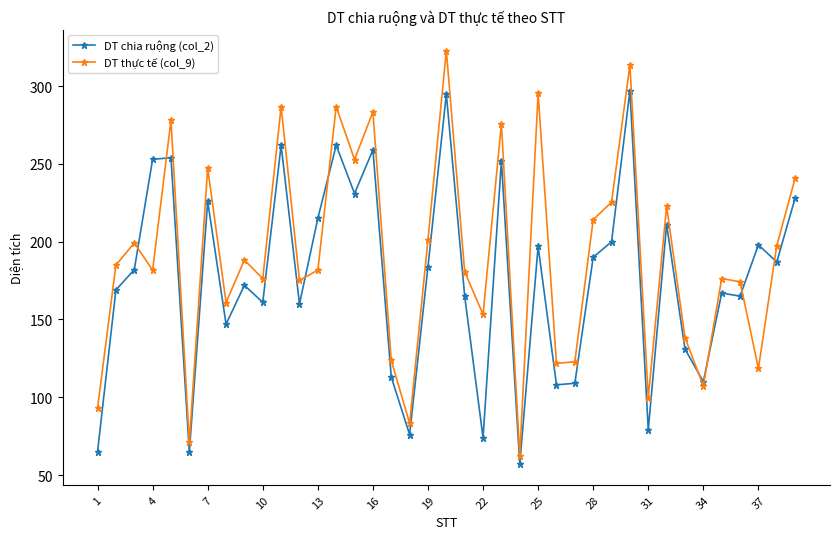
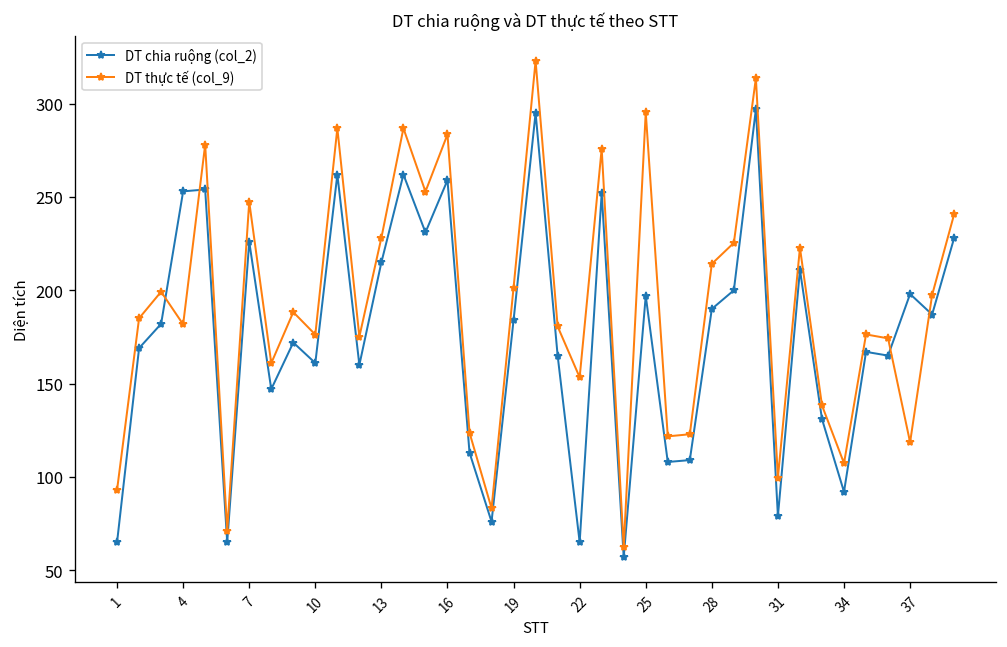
  {
    "DT chia ruộng (col_2)": {
      "1": 65,
      "4": 253,
      "7": 226,
      "10": 161,
      "13": 215,
      "16": 259,
      "19": 184,
-     "22": 74,
+     "22": 65,
      "25": 197,
      "28": 190,
      "31": 79,
-     "34": 110,
+     "34": 92,
      "37": 198
    },
    "DT thực tế (col_9)": {
      "1": 93,
      "4": 182,
      "7": 247,
      "10": 176,
-     "13": 182,
+     "13": 228,
      "16": 284,
      "19": 201,
      "22": 153,
      "25": 295,
      "28": 214,
      "31": 100,
      "34": 107,
      "37": 119
    }
  }
